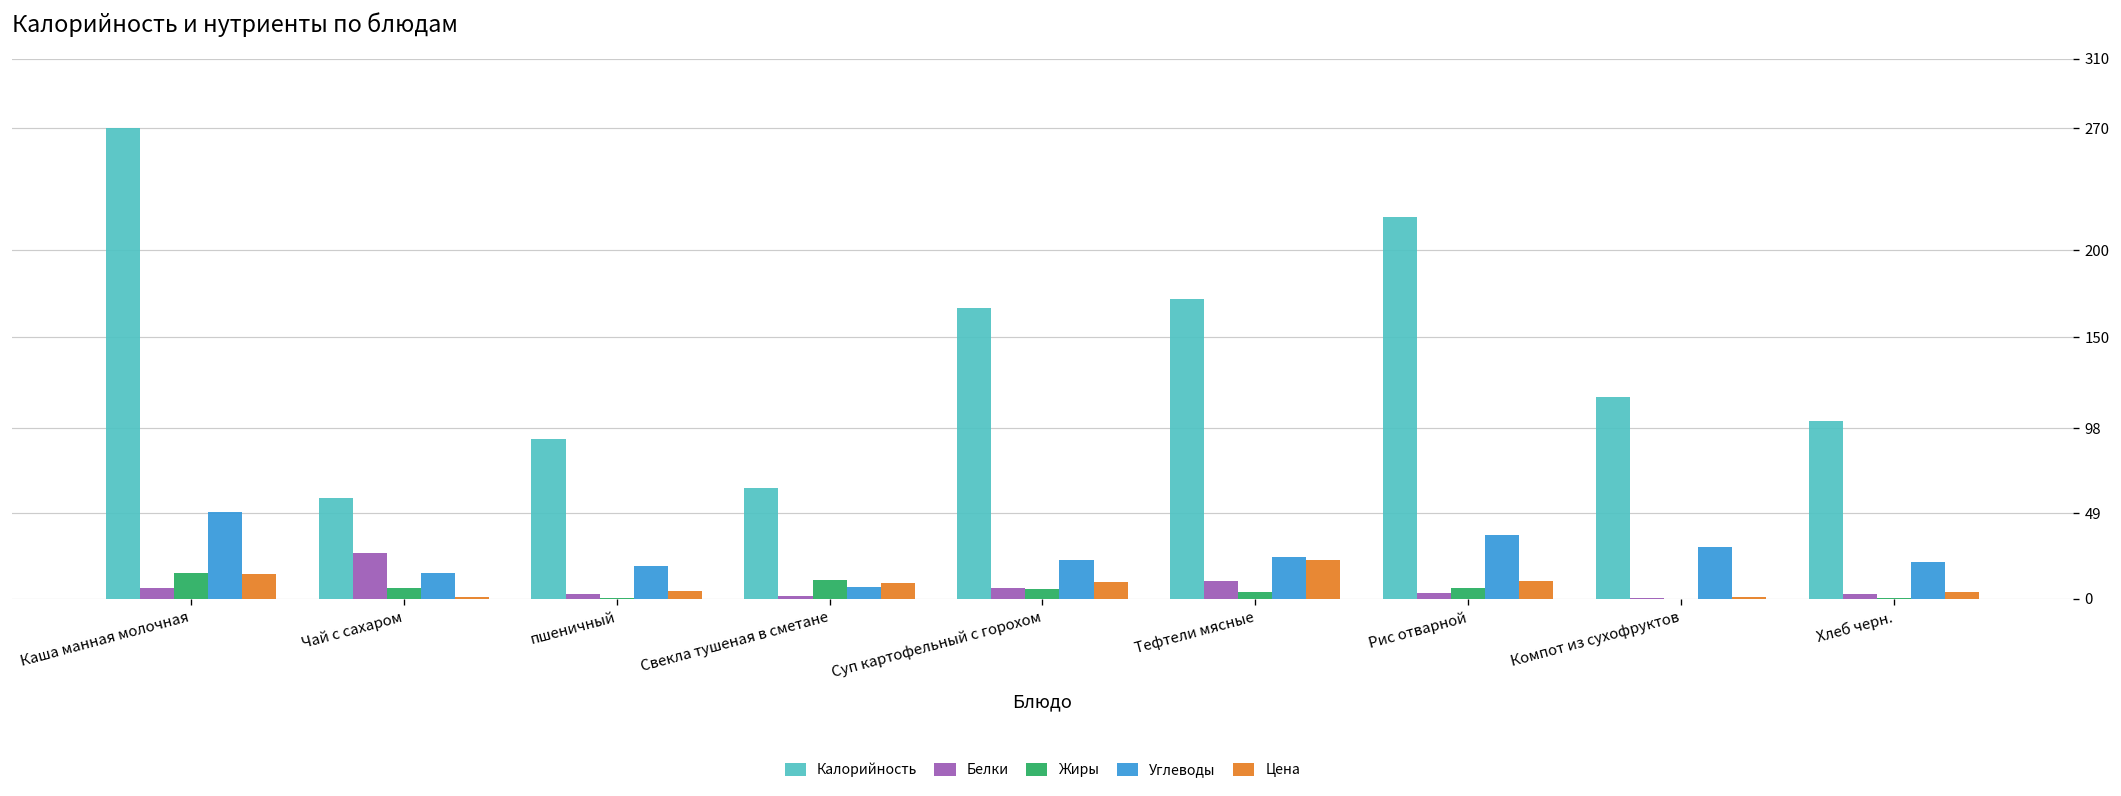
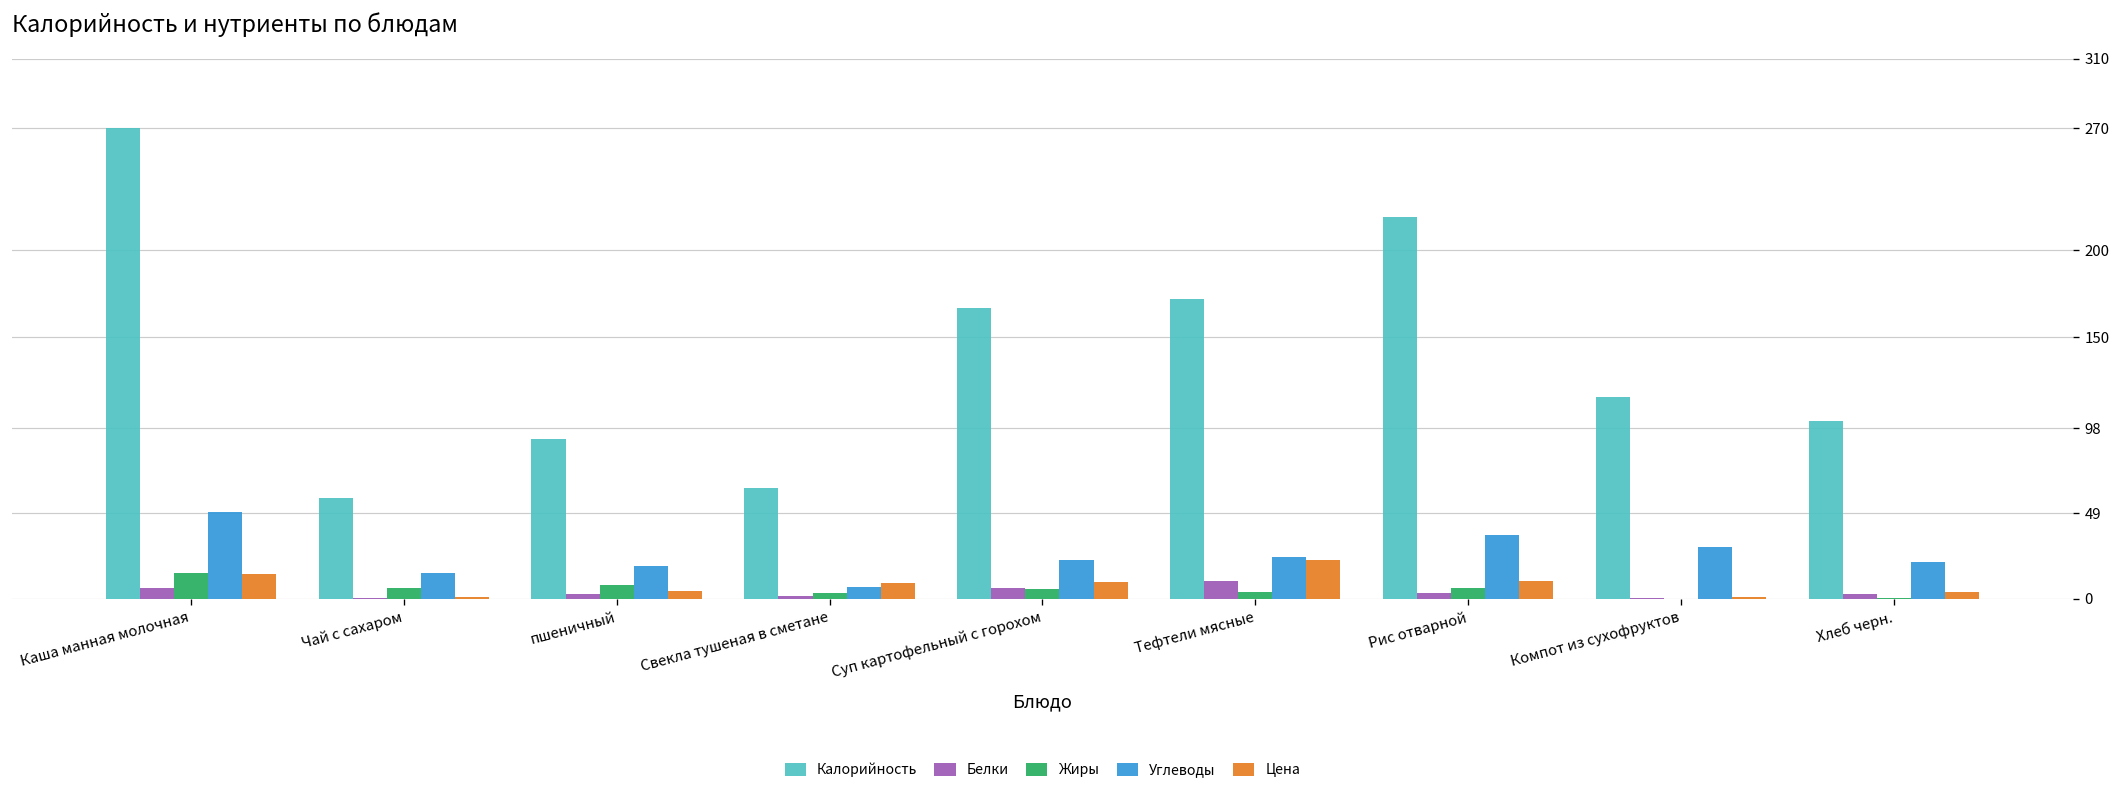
  {
    "Белки": {
      "Каша манная молочная": 6,
-     "Чай с сахаром": 26,
+     "Чай с сахаром": 0,
      "пшеничный": 3,
      "Суп картофельный с горохом": 6,
      "Тефтели мясные": 10,
      "Рис отварной": 4,
      "Хлеб черн.": 3
    },
    "Жиры": {
      "Каша манная молочная": 15,
      "Чай с сахаром": 6,
-     "пшеничный": 0,
-     "Свекла тушеная в сметане": 11,
+     "пшеничный": 8,
+     "Свекла тушеная в сметане": 3,
      "Суп картофельный с горохом": 6,
      "Тефтели мясные": 4,
      "Рис отварной": 6,
      "Компот из сухофруктов": 0
    },
    "Цена": {
      "Каша манная молочная": 14,
      "пшеничный": 4,
      "Свекла тушеная в сметане": 9,
      "Суп картофельный с горохом": 10,
      "Тефтели мясные": 23,
      "Рис отварной": 10,
      "Хлеб черн.": 4
    }
  }
